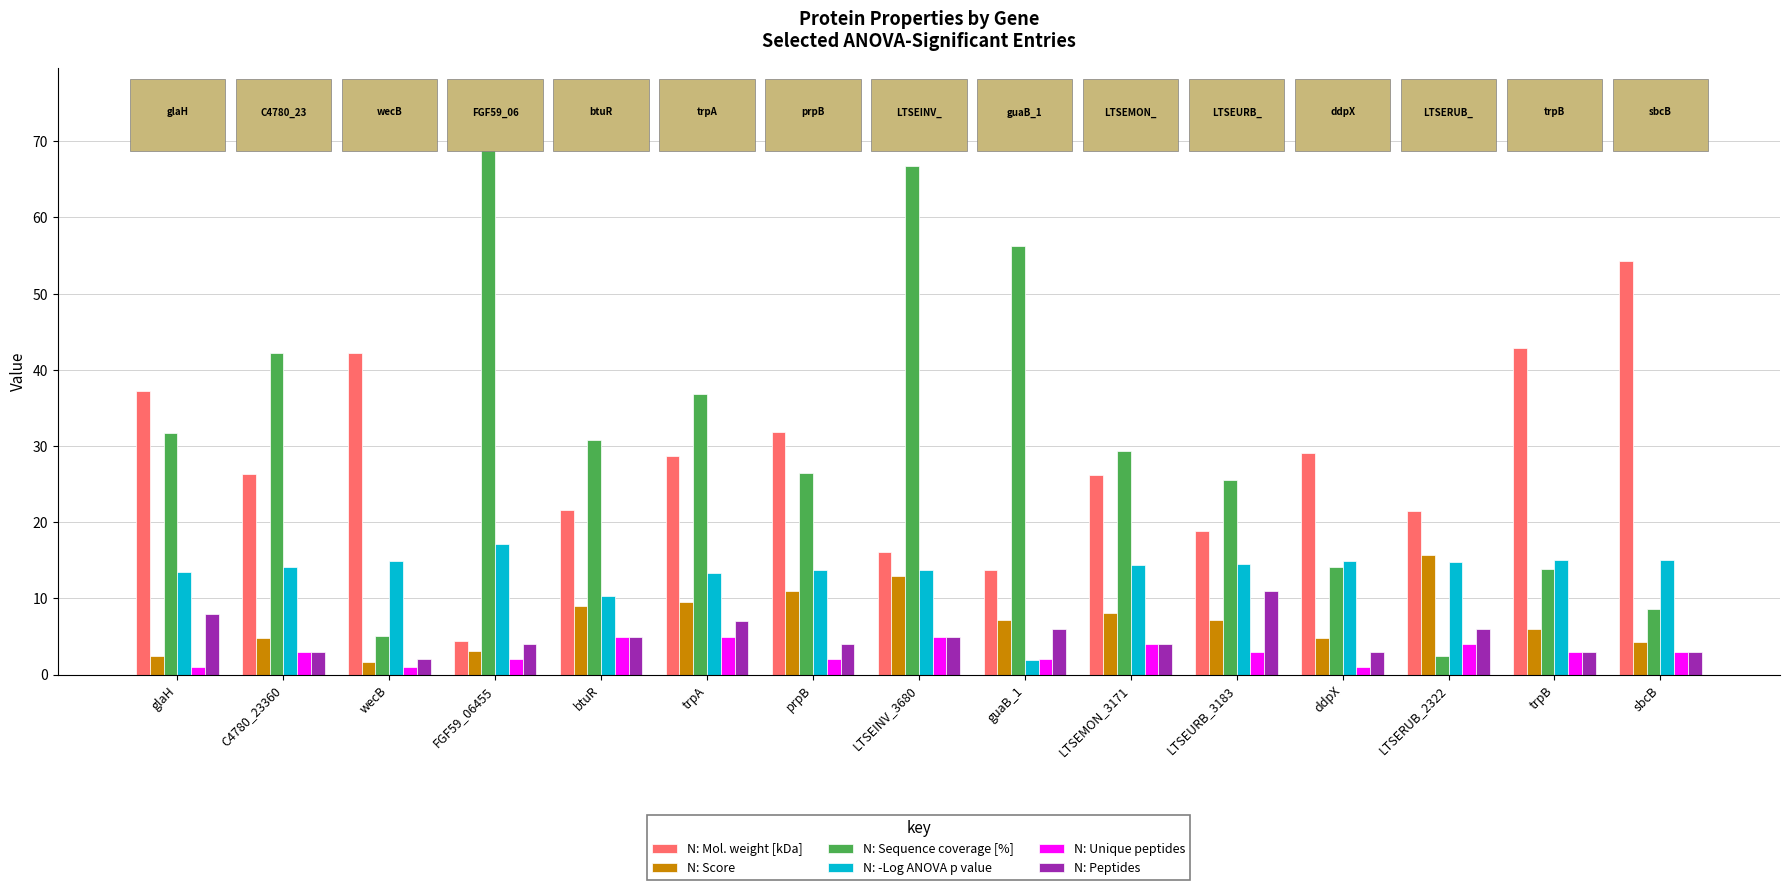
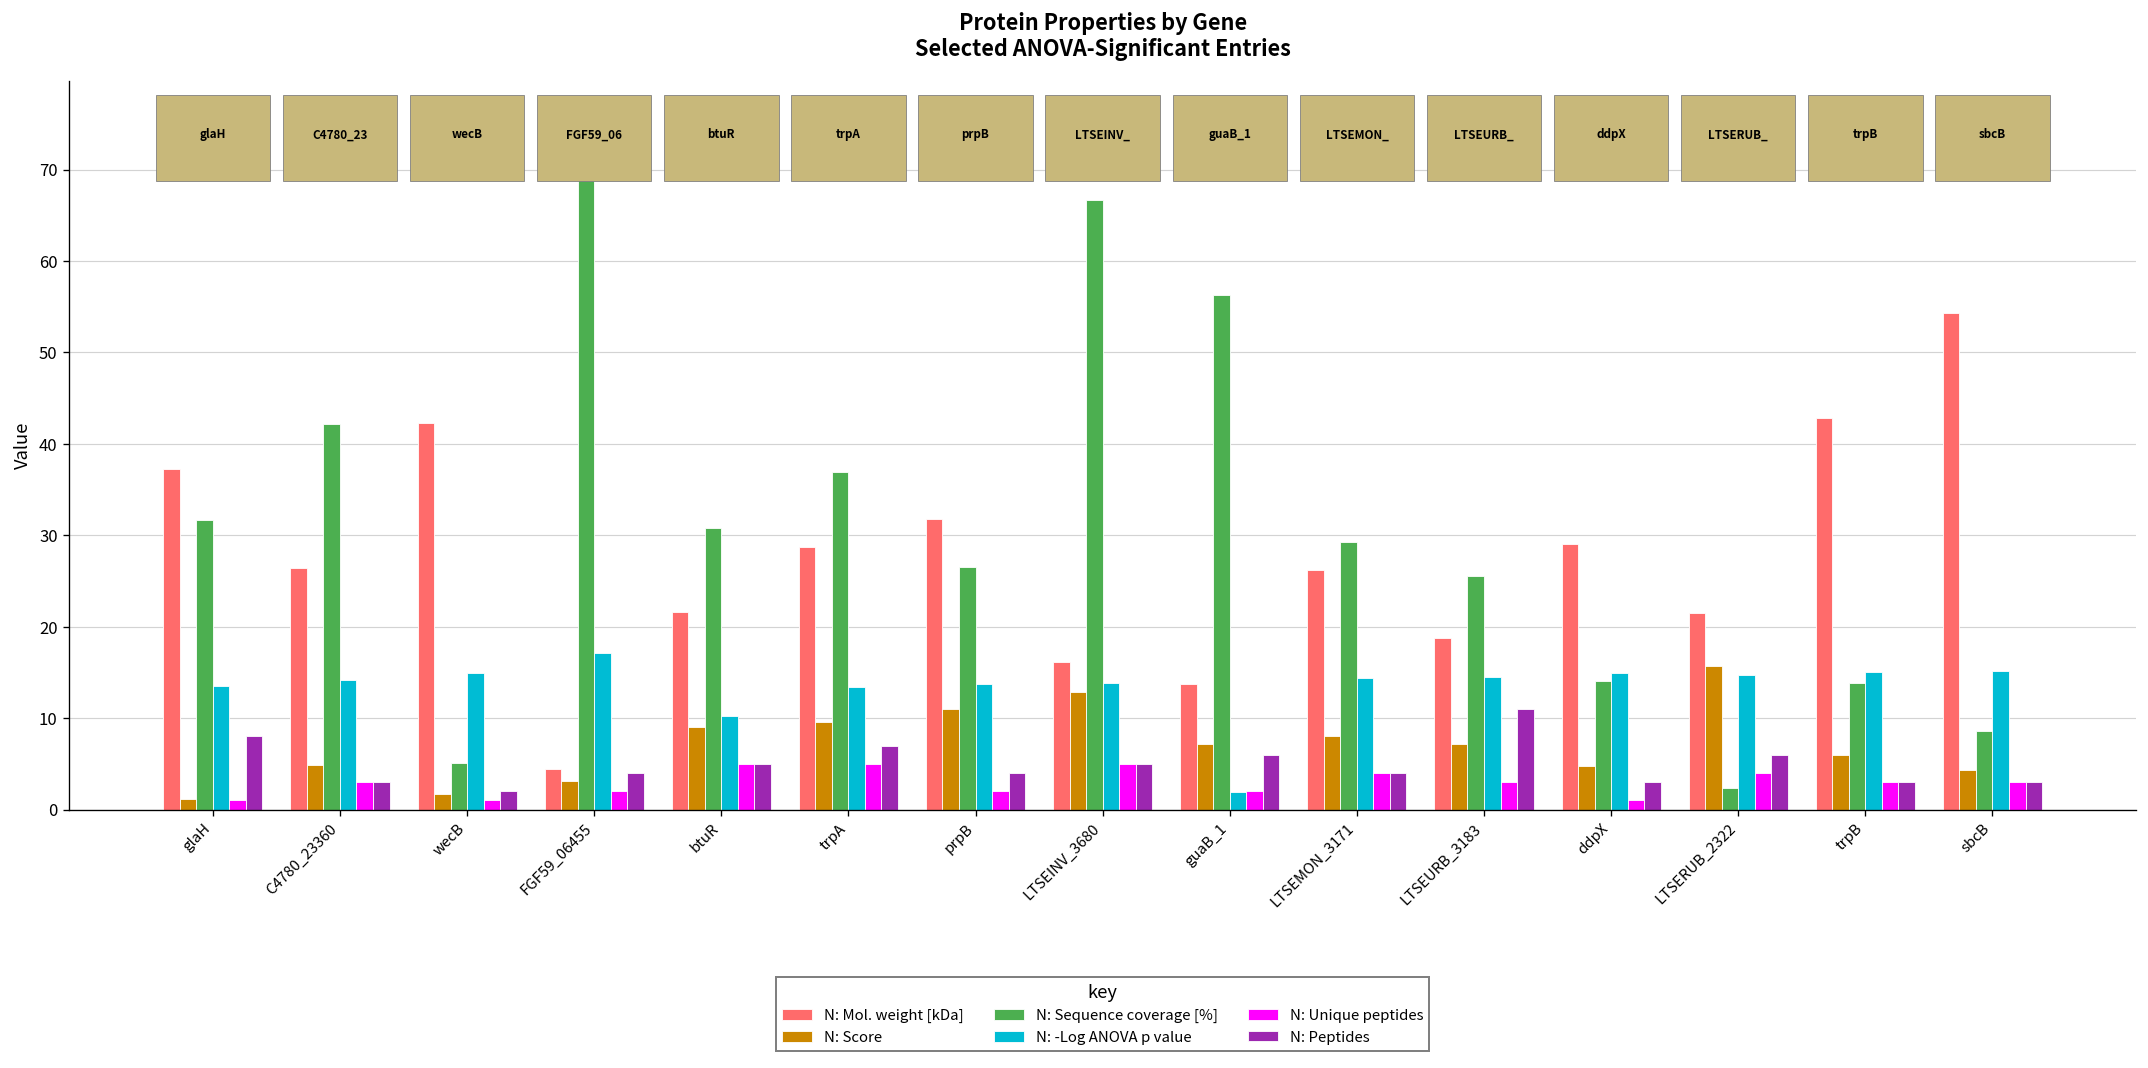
  {
    "N: Mol. weight [kDa]": {
      "glaH": 37,
      "C4780_23360": 26,
      "wecB": 42,
      "FGF59_06455": 4,
      "btuR": 22,
      "trpA": 29,
      "prpB": 32,
      "LTSEINV_3680": 16,
      "guaB_1": 14,
      "LTSEMON_3171": 26,
      "LTSEURB_3183": 19,
      "ddpX": 29,
      "LTSERUB_2322": 22,
      "trpB": 43,
      "sbcB": 54
    },
    "N: Score": {
-     "glaH": 2,
+     "glaH": 1,
      "C4780_23360": 5,
      "wecB": 2,
      "FGF59_06455": 3,
      "btuR": 9,
      "trpA": 10,
      "prpB": 11,
      "LTSEINV_3680": 13,
      "guaB_1": 7,
      "LTSEMON_3171": 8,
      "LTSEURB_3183": 7,
      "ddpX": 5,
      "LTSERUB_2322": 16,
      "trpB": 6,
      "sbcB": 4
    },
    "N: Sequence coverage [%]": {
      "glaH": 32,
      "C4780_23360": 42,
      "wecB": 5,
      "btuR": 31,
      "trpA": 37,
      "prpB": 27,
      "LTSEINV_3680": 67,
      "guaB_1": 56,
      "LTSEMON_3171": 29,
      "LTSEURB_3183": 26,
      "ddpX": 14,
      "LTSERUB_2322": 2,
      "trpB": 14,
      "sbcB": 9
    },
    "N: -Log ANOVA p value": {
      "glaH": 13,
      "C4780_23360": 14,
      "wecB": 15,
      "FGF59_06455": 17,
      "btuR": 10,
      "trpA": 13,
      "prpB": 14,
      "LTSEINV_3680": 14,
      "guaB_1": 2,
      "LTSEMON_3171": 14,
      "LTSEURB_3183": 15,
      "ddpX": 15,
      "LTSERUB_2322": 15,
      "trpB": 15,
      "sbcB": 15
    },
    "N: Unique peptides": {
      "glaH": 1,
      "C4780_23360": 3,
      "wecB": 1,
      "FGF59_06455": 2,
      "btuR": 5,
      "trpA": 5,
      "prpB": 2,
      "LTSEINV_3680": 5,
      "guaB_1": 2,
      "LTSEMON_3171": 4,
      "LTSEURB_3183": 3,
      "ddpX": 1,
      "LTSERUB_2322": 4,
      "trpB": 3,
      "sbcB": 3
    },
    "N: Peptides": {
      "glaH": 8,
      "C4780_23360": 3,
      "wecB": 2,
      "FGF59_06455": 4,
      "btuR": 5,
      "trpA": 7,
      "prpB": 4,
      "LTSEINV_3680": 5,
      "guaB_1": 6,
      "LTSEMON_3171": 4,
      "LTSEURB_3183": 11,
      "ddpX": 3,
      "LTSERUB_2322": 6,
      "trpB": 3,
      "sbcB": 3
    }
  }
